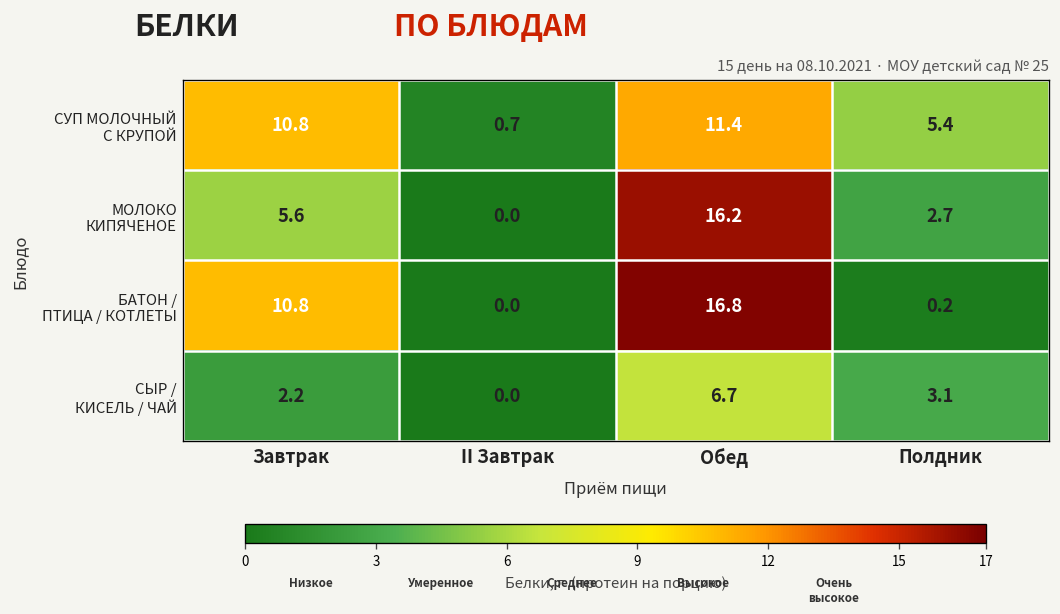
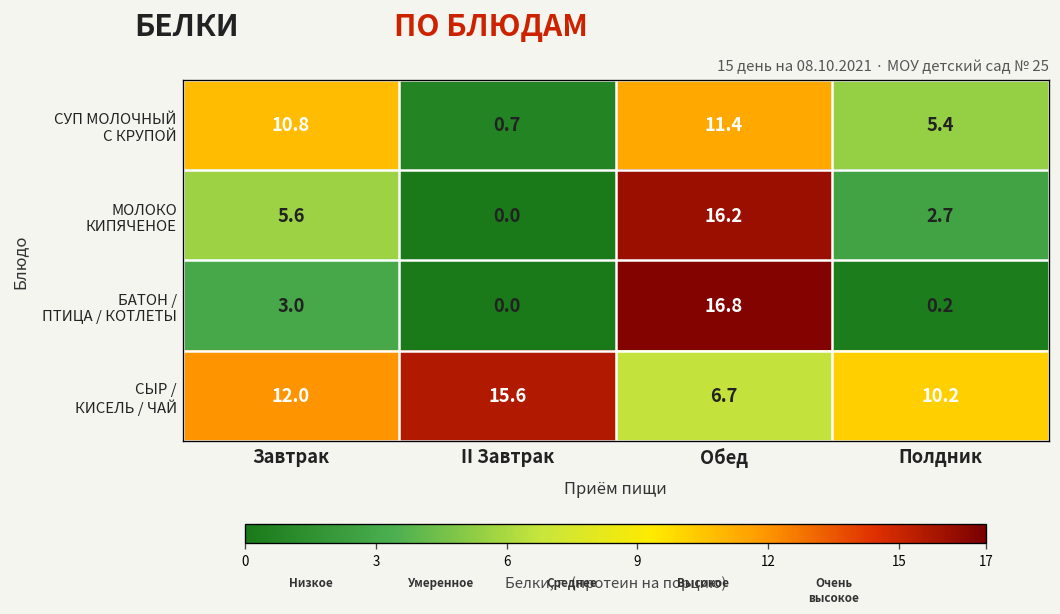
  {
    "СУП МОЛОЧНЫЙ С КРУПОЙ": {
      "Завтрак": 10.8,
      "II Завтрак": 0.7,
      "Обед": 11.4,
      "Полдник": 5.4
    },
    "МОЛОКО КИПЯЧЕНОЕ": {
      "Завтрак": 5.6,
      "II Завтрак": 0.0,
      "Обед": 16.2,
      "Полдник": 2.7
    },
    "БАТОН / ПТИЦА / КОТЛЕТЫ": {
-     "Завтрак": 10.8,
+     "Завтрак": 3.0,
      "II Завтрак": 0.0,
      "Обед": 16.8,
      "Полдник": 0.2
    },
    "СЫР / КИСЕЛЬ / ЧАЙ": {
-     "Завтрак": 2.2,
-     "II Завтрак": 0.0,
+     "Завтрак": 12.0,
+     "II Завтрак": 15.6,
      "Обед": 6.7,
-     "Полдник": 3.1
+     "Полдник": 10.2
    }
  }
